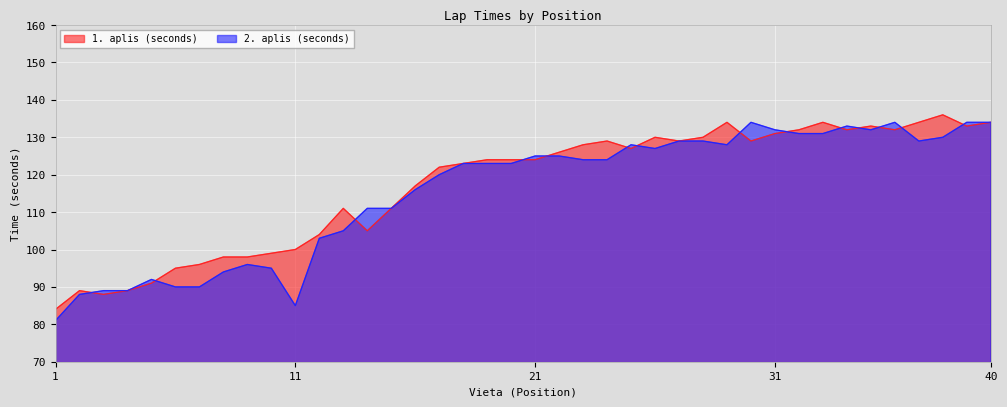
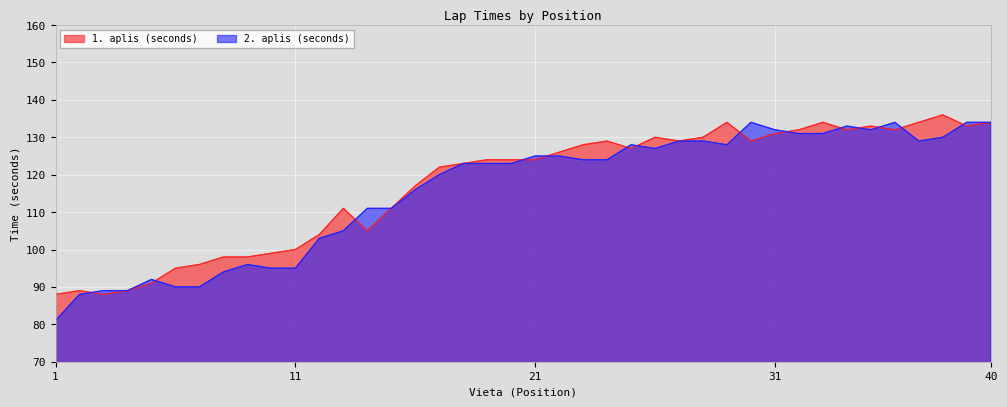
  {
    "1. aplis (seconds)": {
-     "1": 84,
+     "1": 88,
      "11": 100,
      "21": 124,
      "31": 131
    },
    "2. aplis (seconds)": {
      "1": 81,
-     "11": 85,
+     "11": 95,
      "21": 125,
      "31": 132
    }
  }
